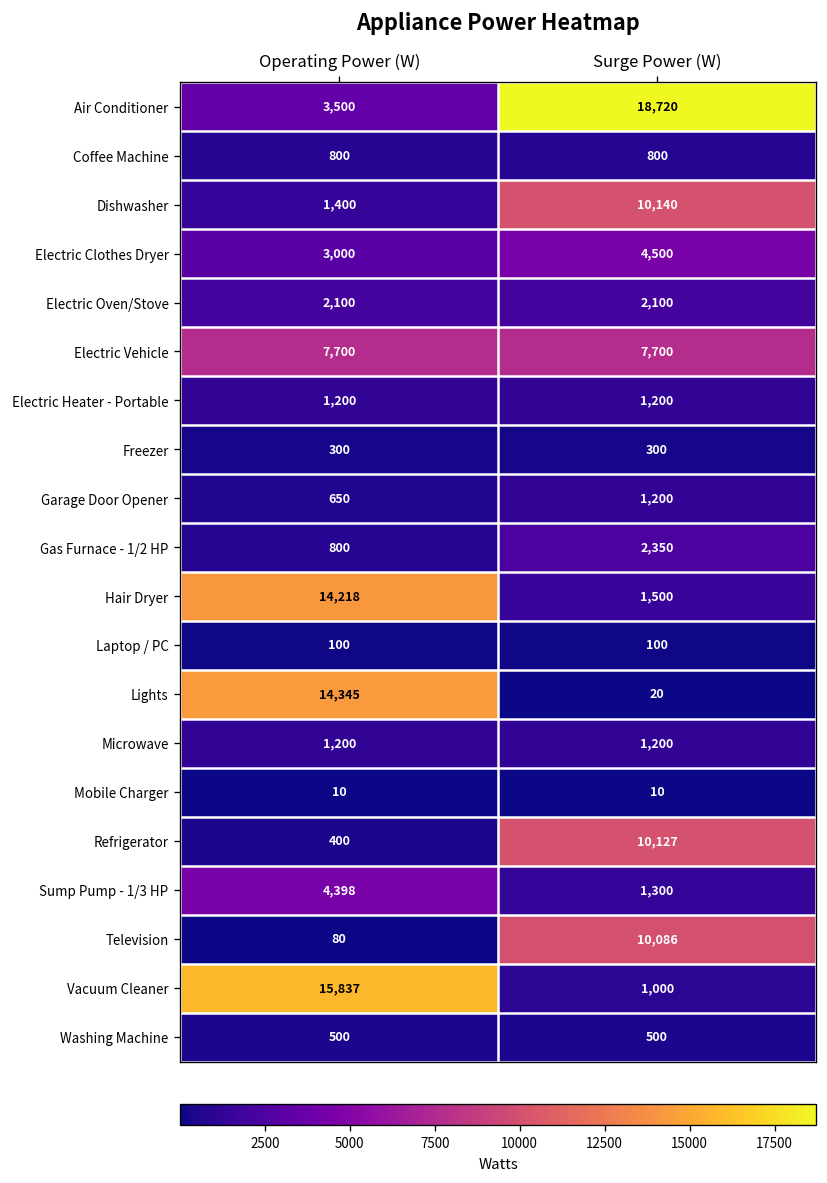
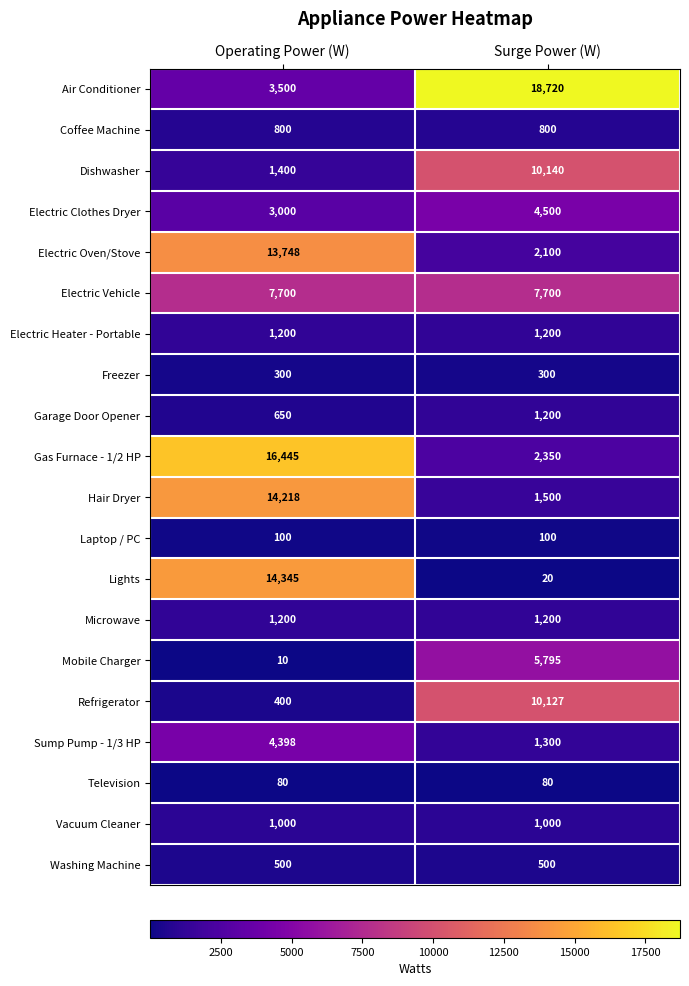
  {
    "Air Conditioner": {
      "Operating Power (W)": "3,500",
      "Surge Power (W)": "18,720"
    },
    "Coffee Machine": {
      "Operating Power (W)": "800",
      "Surge Power (W)": "800"
    },
    "Dishwasher": {
      "Operating Power (W)": "1,400",
      "Surge Power (W)": "10,140"
    },
    "Electric Clothes Dryer": {
      "Operating Power (W)": "3,000",
      "Surge Power (W)": "4,500"
    },
    "Electric Oven/Stove": {
-     "Operating Power (W)": "2,100",
+     "Operating Power (W)": "13,748",
      "Surge Power (W)": "2,100"
    },
    "Electric Vehicle": {
      "Operating Power (W)": "7,700",
      "Surge Power (W)": "7,700"
    },
    "Electric Heater - Portable": {
      "Operating Power (W)": "1,200",
      "Surge Power (W)": "1,200"
    },
    "Freezer": {
      "Operating Power (W)": "300",
      "Surge Power (W)": "300"
    },
    "Garage Door Opener": {
      "Operating Power (W)": "650",
      "Surge Power (W)": "1,200"
    },
    "Gas Furnace - 1/2 HP": {
-     "Operating Power (W)": "800",
+     "Operating Power (W)": "16,445",
      "Surge Power (W)": "2,350"
    },
    "Hair Dryer": {
      "Operating Power (W)": "14,218",
      "Surge Power (W)": "1,500"
    },
    "Laptop / PC": {
      "Operating Power (W)": "100",
      "Surge Power (W)": "100"
    },
    "Lights": {
      "Operating Power (W)": "14,345",
      "Surge Power (W)": "20"
    },
    "Microwave": {
      "Operating Power (W)": "1,200",
      "Surge Power (W)": "1,200"
    },
    "Mobile Charger": {
      "Operating Power (W)": "10",
-     "Surge Power (W)": "10"
+     "Surge Power (W)": "5,795"
    },
    "Refrigerator": {
      "Operating Power (W)": "400",
      "Surge Power (W)": "10,127"
    },
    "Sump Pump - 1/3 HP": {
      "Operating Power (W)": "4,398",
      "Surge Power (W)": "1,300"
    },
    "Television": {
      "Operating Power (W)": "80",
-     "Surge Power (W)": "10,086"
+     "Surge Power (W)": "80"
    },
    "Vacuum Cleaner": {
-     "Operating Power (W)": "15,837",
+     "Operating Power (W)": "1,000",
      "Surge Power (W)": "1,000"
    },
    "Washing Machine": {
      "Operating Power (W)": "500",
      "Surge Power (W)": "500"
    }
  }
